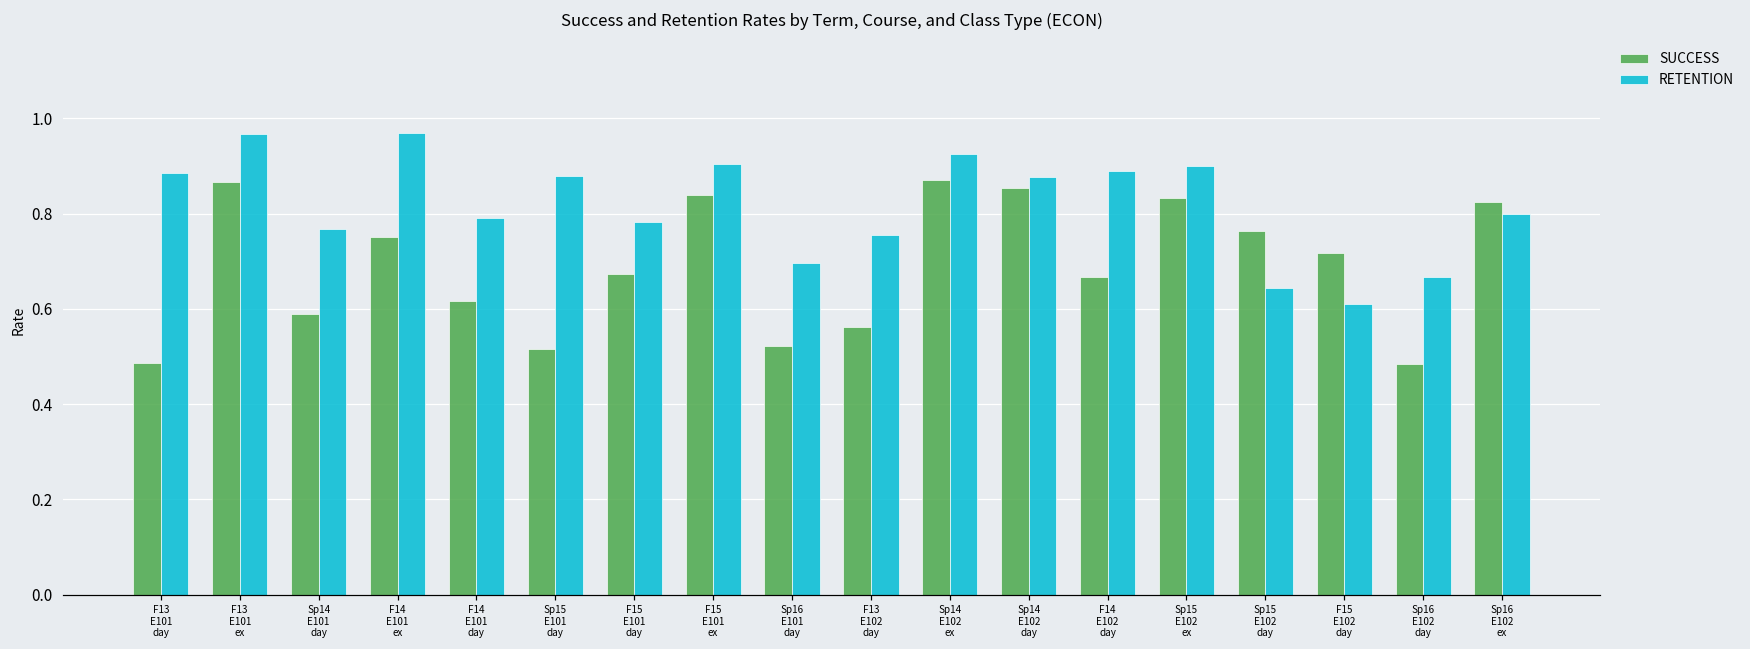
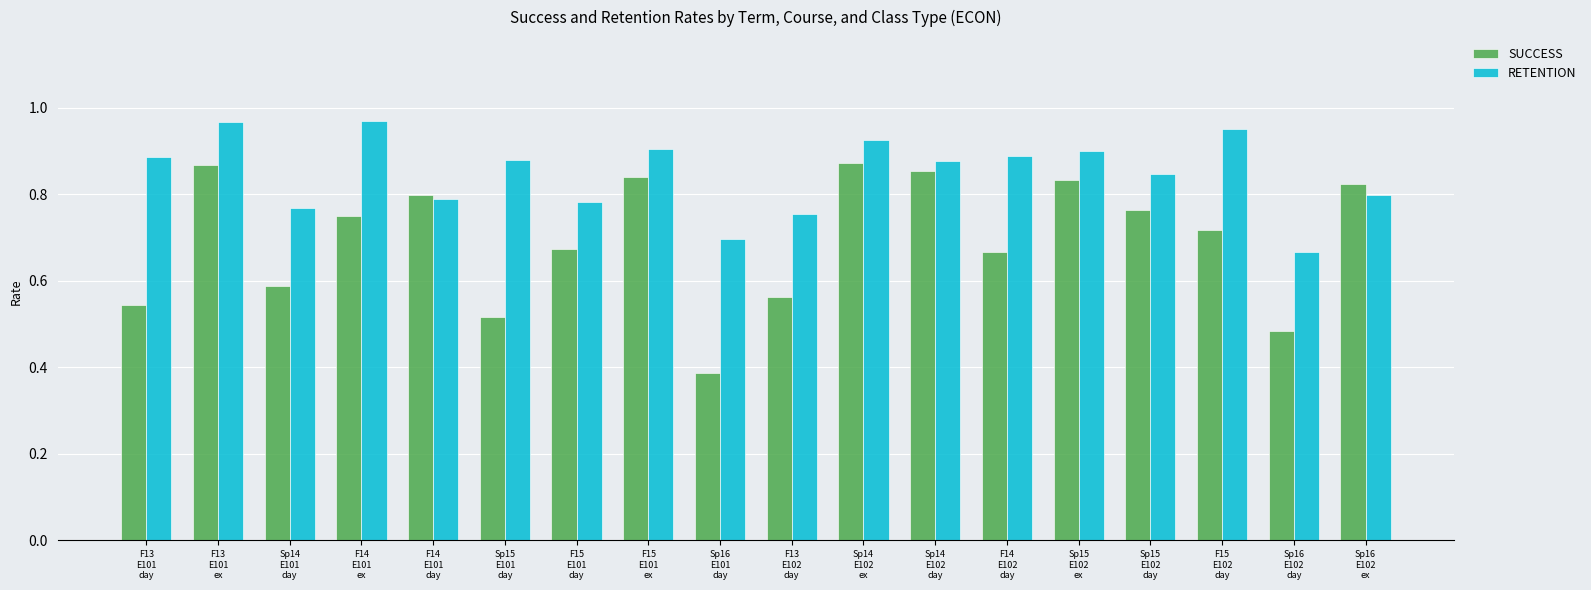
  {
    "SUCCESS": {
-     "F13 E101 day": 0.49,
+     "F13 E101 day": 0.54,
      "F13 E101 ex": 0.87,
      "Sp14 E101 day": 0.59,
      "F14 E101 ex": 0.75,
-     "F14 E101 day": 0.62,
+     "F14 E101 day": 0.80,
      "Sp15 E101 day": 0.52,
      "F15 E101 day": 0.67,
      "F15 E101 ex": 0.84,
-     "Sp16 E101 day": 0.52,
+     "Sp16 E101 day": 0.39,
      "F13 E102 day": 0.56,
      "Sp14 E102 ex": 0.87,
      "Sp14 E102 day": 0.85,
      "F14 E102 day": 0.67,
      "Sp15 E102 ex": 0.83,
      "Sp15 E102 day": 0.76,
      "F15 E102 day": 0.72,
      "Sp16 E102 day": 0.48,
      "Sp16 E102 ex": 0.82
    },
    "RETENTION": {
      "F13 E101 day": 0.89,
      "F13 E101 ex": 0.97,
      "Sp14 E101 day": 0.77,
      "F14 E101 ex": 0.97,
      "F14 E101 day": 0.79,
      "Sp15 E101 day": 0.88,
      "F15 E101 day": 0.78,
      "F15 E101 ex": 0.90,
      "Sp16 E101 day": 0.70,
      "F13 E102 day": 0.75,
      "Sp14 E102 ex": 0.93,
      "Sp14 E102 day": 0.88,
      "F14 E102 day": 0.89,
      "Sp15 E102 ex": 0.90,
-     "Sp15 E102 day": 0.64,
-     "F15 E102 day": 0.61,
+     "Sp15 E102 day": 0.85,
+     "F15 E102 day": 0.95,
      "Sp16 E102 day": 0.67,
      "Sp16 E102 ex": 0.80
    }
  }
